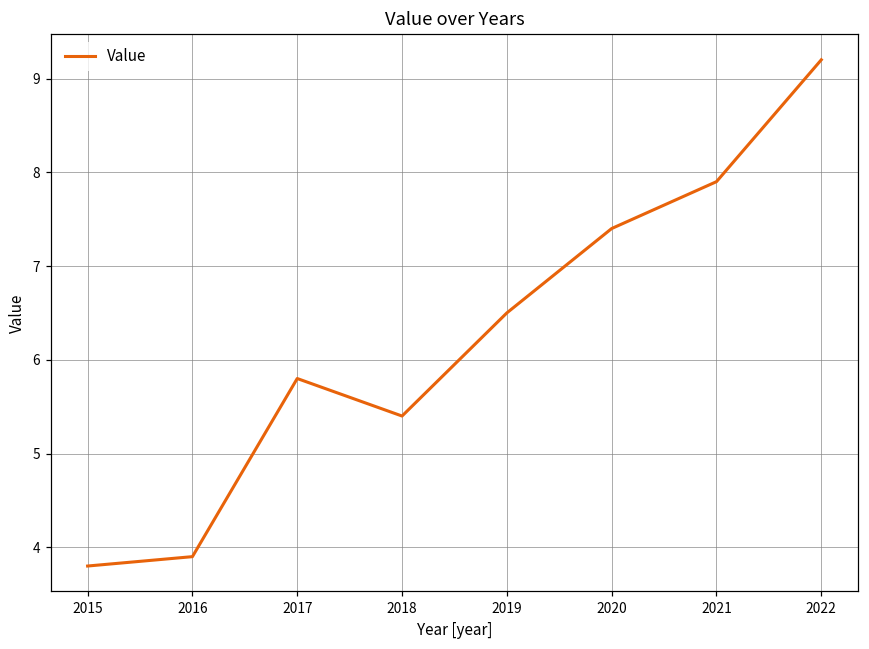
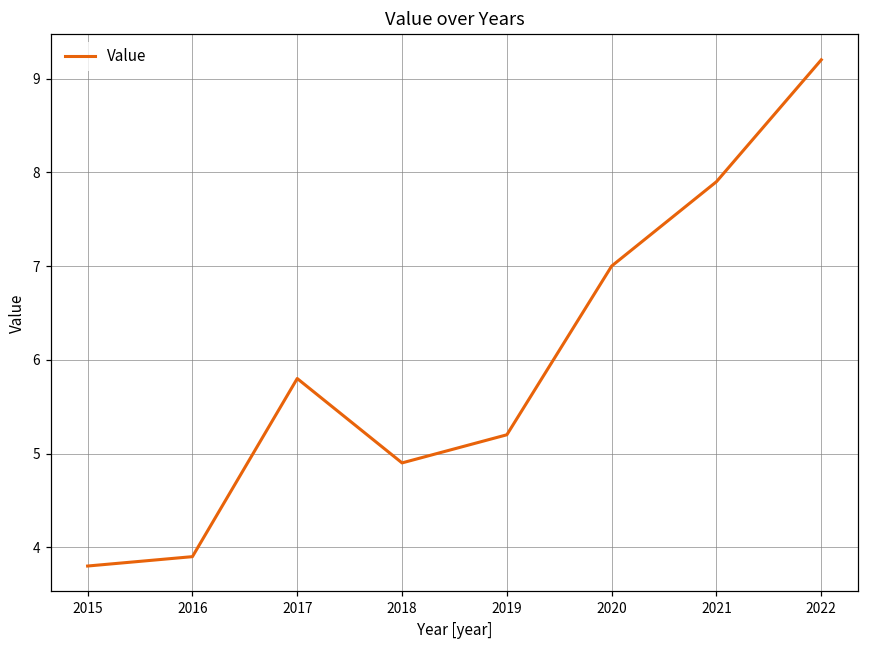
  {
    "2015": 3.8,
    "2016": 3.9,
    "2017": 5.8,
-   "2018": 5.4,
-   "2019": 6.5,
-   "2020": 7.4,
+   "2018": 4.9,
+   "2019": 5.2,
+   "2020": 7.0,
    "2021": 7.9,
    "2022": 9.2
  }
